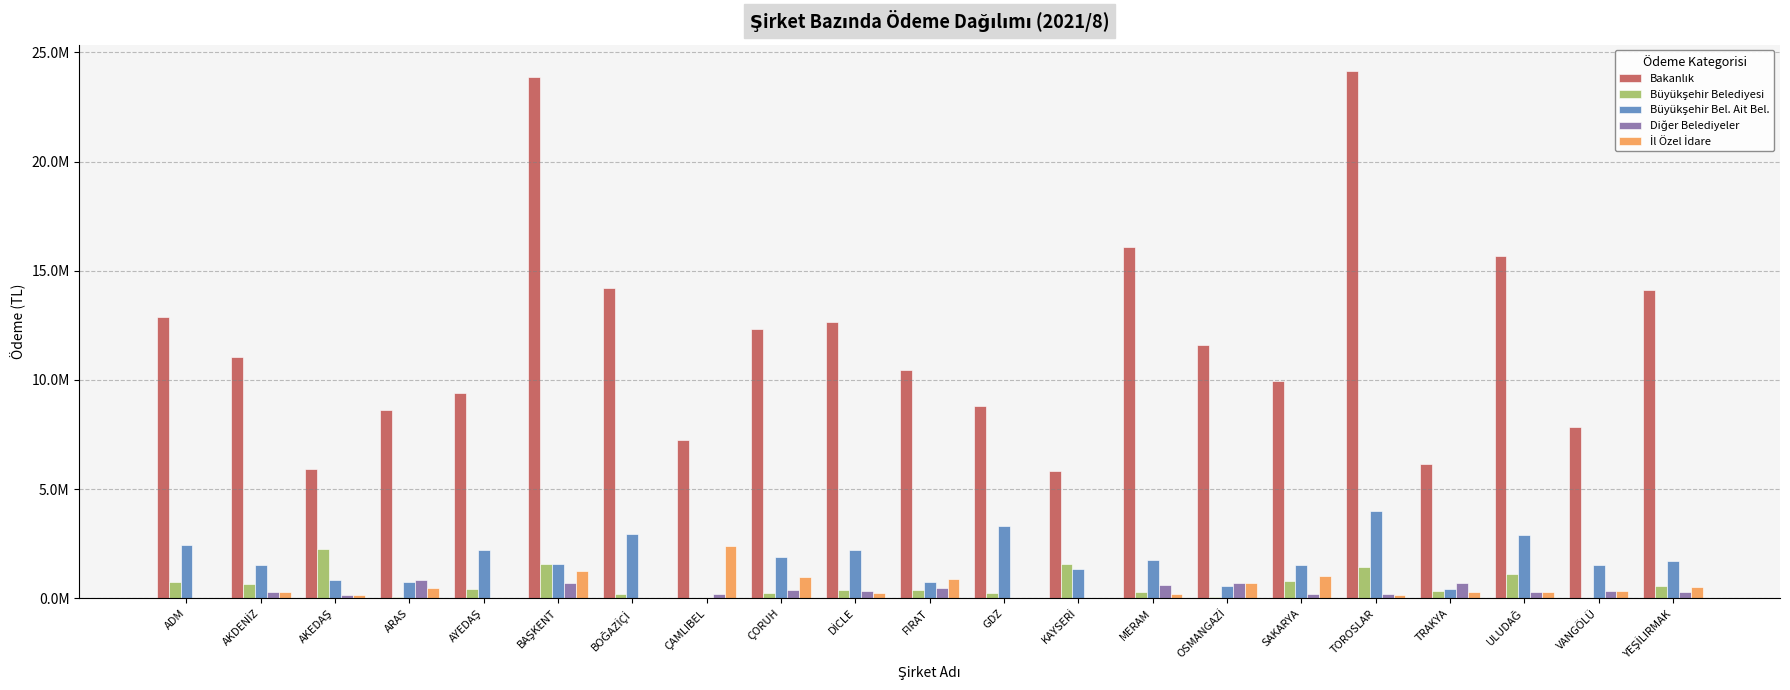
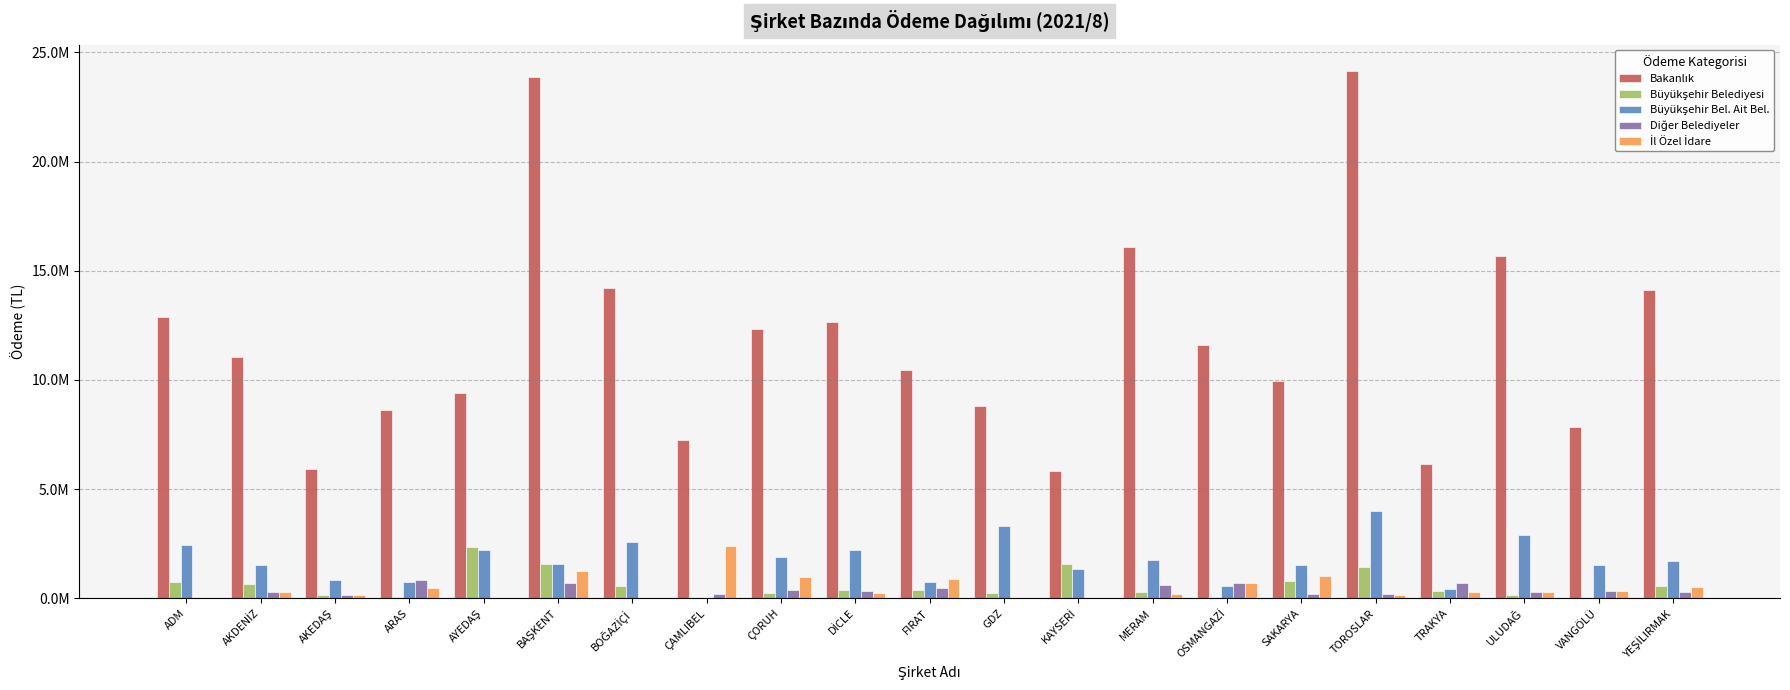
  {
    "Bakanlık": {
      "ADM": 12900000,
      "AKDENİZ": 11100000,
      "AKEDAŞ": 5900000,
      "ARAS": 8600000,
      "AYEDAŞ": 9400000,
      "BAŞKENT": 23900000,
      "BOĞAZİÇİ": 14200000,
      "ÇAMLIBEL": 7200000,
      "ÇORUH": 12300000,
      "DİCLE": 12700000,
      "FIRAT": 10500000,
      "GDZ": 8800000,
      "KAYSERİ": 5800000,
      "MERAM": 16100000,
      "OSMANGAZİ": 11600000,
      "SAKARYA": 9900000,
      "TOROSLAR": 24100000,
      "TRAKYA": 6100000,
      "ULUDAĞ": 15700000,
      "VANGÖLÜ": 7900000,
      "YEŞİLIRMAK": 14100000
    },
    "Büyükşehir Belediyesi": {
      "ADM": 800000,
      "AKDENİZ": 700000,
-     "AKEDAŞ": 2300000,
-     "AYEDAŞ": 400000,
+     "AKEDAŞ": 200000,
+     "AYEDAŞ": 2400000,
      "BAŞKENT": 1600000,
-     "BOĞAZİÇİ": 200000,
+     "BOĞAZİÇİ": 600000,
      "ÇAMLIBEL": 0,
      "ÇORUH": 200000,
      "DİCLE": 400000,
      "FIRAT": 400000,
      "GDZ": 200000,
      "KAYSERİ": 1600000,
      "MERAM": 300000,
      "SAKARYA": 800000,
      "TOROSLAR": 1400000,
      "TRAKYA": 300000,
-     "ULUDAĞ": 1100000,
+     "ULUDAĞ": 100000,
      "YEŞİLIRMAK": 600000
    },
    "Büyükşehir Bel. Ait Bel.": {
      "ADM": 2500000,
      "AKDENİZ": 1500000,
      "AKEDAŞ": 900000,
      "ARAS": 700000,
      "AYEDAŞ": 2200000,
      "BAŞKENT": 1600000,
-     "BOĞAZİÇİ": 3000000,
+     "BOĞAZİÇİ": 2600000,
      "ÇAMLIBEL": 0,
      "ÇORUH": 1900000,
      "DİCLE": 2200000,
      "FIRAT": 700000,
      "GDZ": 3300000,
      "KAYSERİ": 1400000,
      "MERAM": 1800000,
      "OSMANGAZİ": 600000,
      "SAKARYA": 1500000,
      "TOROSLAR": 4000000,
      "TRAKYA": 400000,
      "ULUDAĞ": 2900000,
      "VANGÖLÜ": 1500000,
      "YEŞİLIRMAK": 1700000
    },
    "Diğer Belediyeler": {
      "ADM": 0,
      "AKDENİZ": 300000,
      "AKEDAŞ": 100000,
      "ARAS": 800000,
      "AYEDAŞ": 0,
      "BAŞKENT": 700000,
      "BOĞAZİÇİ": 0,
      "ÇAMLIBEL": 200000,
      "ÇORUH": 400000,
      "DİCLE": 300000,
      "FIRAT": 500000,
      "GDZ": 0,
      "MERAM": 600000,
      "OSMANGAZİ": 700000,
      "SAKARYA": 200000,
      "TOROSLAR": 200000,
      "TRAKYA": 700000,
      "ULUDAĞ": 300000,
      "VANGÖLÜ": 300000,
      "YEŞİLIRMAK": 300000
    },
    "İl Özel İdare": {
      "ADM": 0,
      "AKDENİZ": 300000,
      "AKEDAŞ": 100000,
      "ARAS": 500000,
      "AYEDAŞ": 0,
      "BAŞKENT": 1200000,
      "BOĞAZİÇİ": 0,
      "ÇAMLIBEL": 2400000,
      "ÇORUH": 1000000,
      "DİCLE": 300000,
      "FIRAT": 900000,
      "GDZ": 0,
      "MERAM": 200000,
      "OSMANGAZİ": 700000,
      "SAKARYA": 1000000,
      "TOROSLAR": 200000,
      "TRAKYA": 300000,
      "ULUDAĞ": 300000,
      "VANGÖLÜ": 300000,
      "YEŞİLIRMAK": 500000
    }
  }
